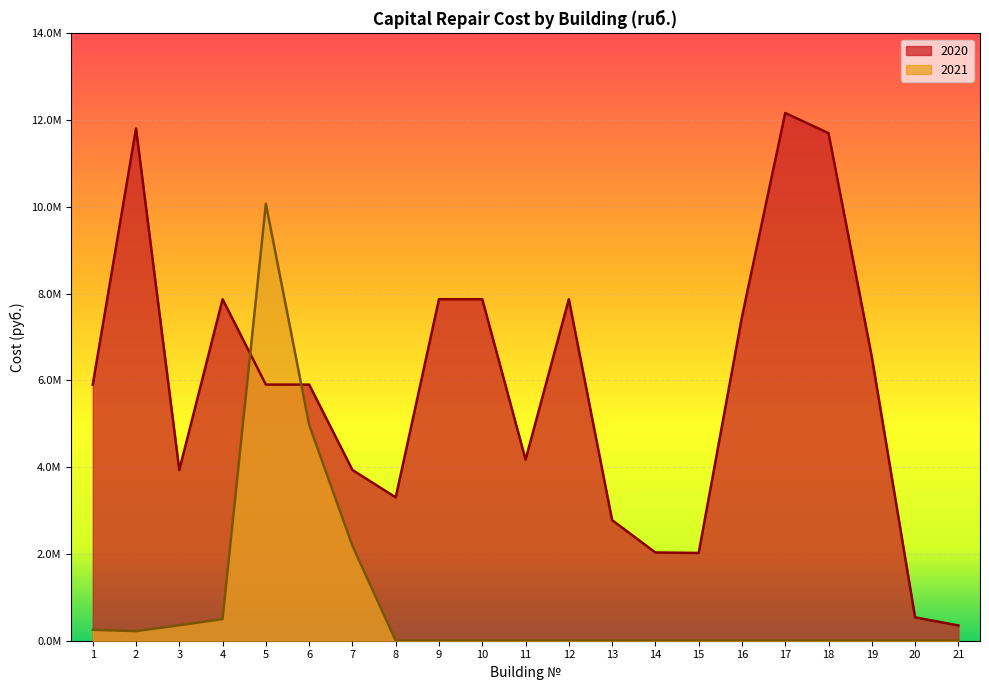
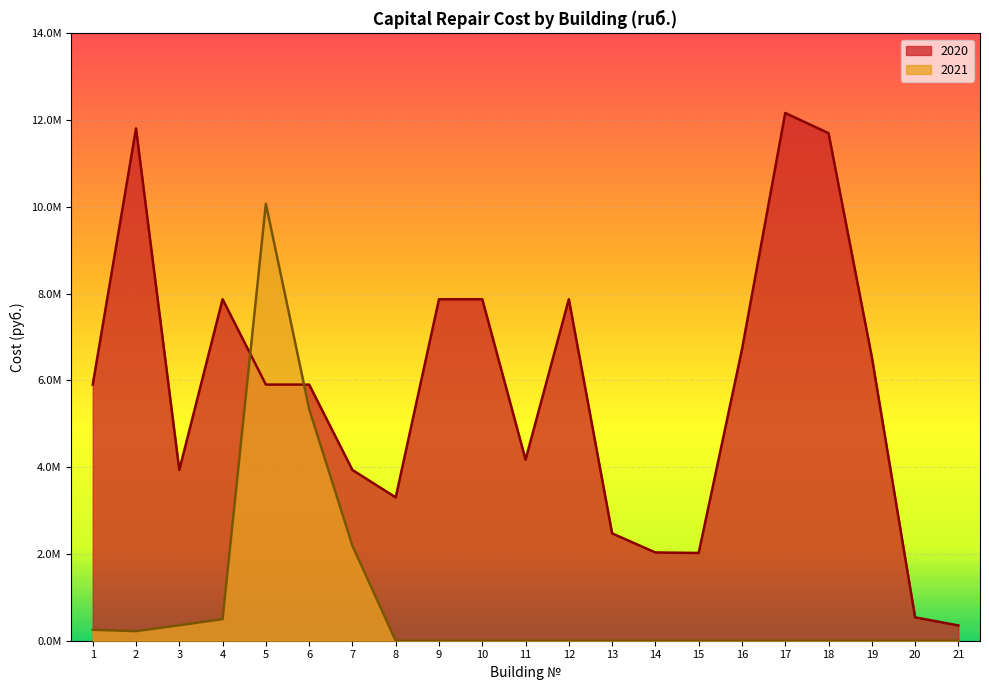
  {
    "2020": {
      "1": 5900000,
      "2": 11800000,
      "3": 3900000,
      "4": 7900000,
      "5": 5900000,
      "6": 5900000,
      "7": 3900000,
      "8": 3300000,
      "9": 7900000,
      "10": 7900000,
      "11": 4200000,
      "12": 7900000,
-     "13": 2800000,
+     "13": 2500000,
      "14": 2000000,
      "15": 2000000,
-     "16": 7500000,
+     "16": 6700000,
      "17": 12200000,
      "18": 11700000,
      "19": 6500000,
      "20": 500000,
      "21": 400000
    },
    "2021": {
      "1": 300000,
      "2": 200000,
      "3": 400000,
      "4": 500000,
      "5": 10100000,
-     "6": 5000000,
+     "6": 5300000,
      "7": 2200000,
      "8": 0,
      "9": 0,
      "10": 0,
      "11": 0,
      "12": 0,
      "13": 0,
      "14": 0,
      "15": 0,
      "16": 0,
      "17": 0,
      "18": 0,
      "19": 0,
      "20": 0,
      "21": 0
    }
  }
